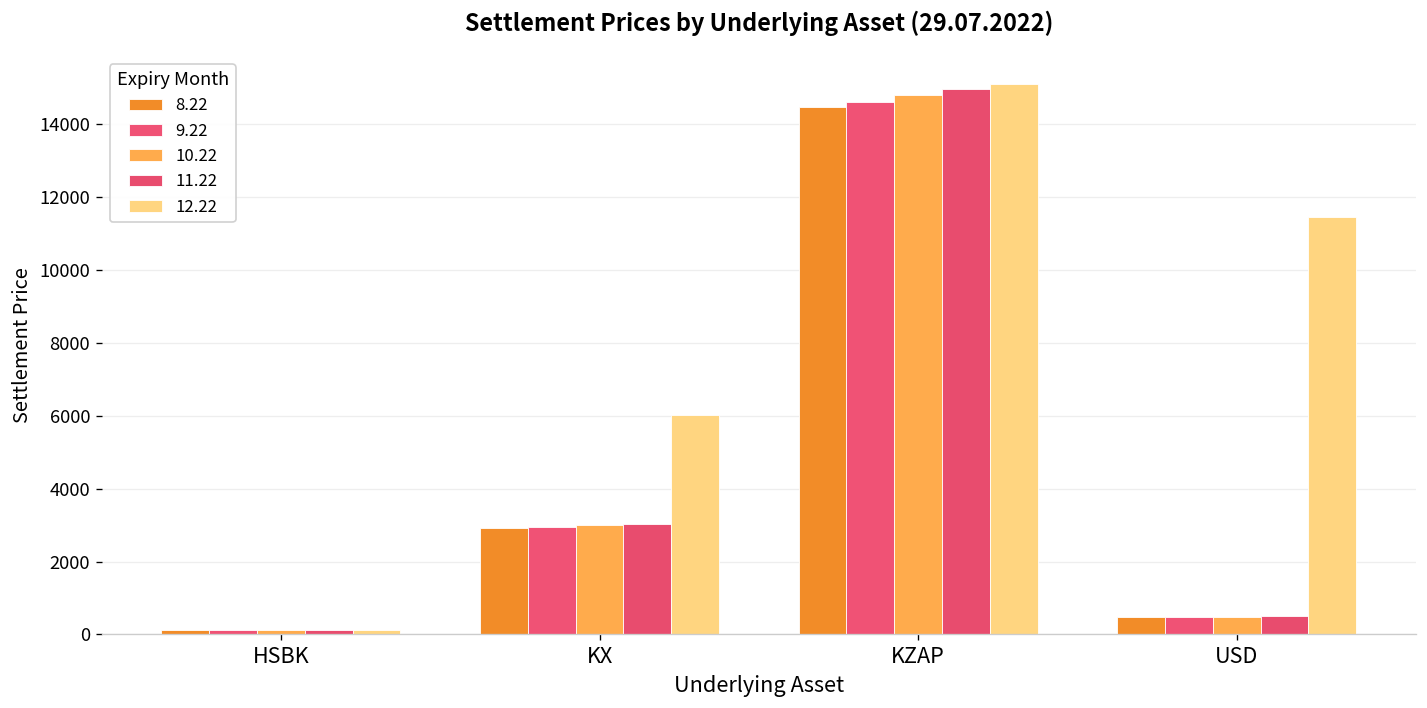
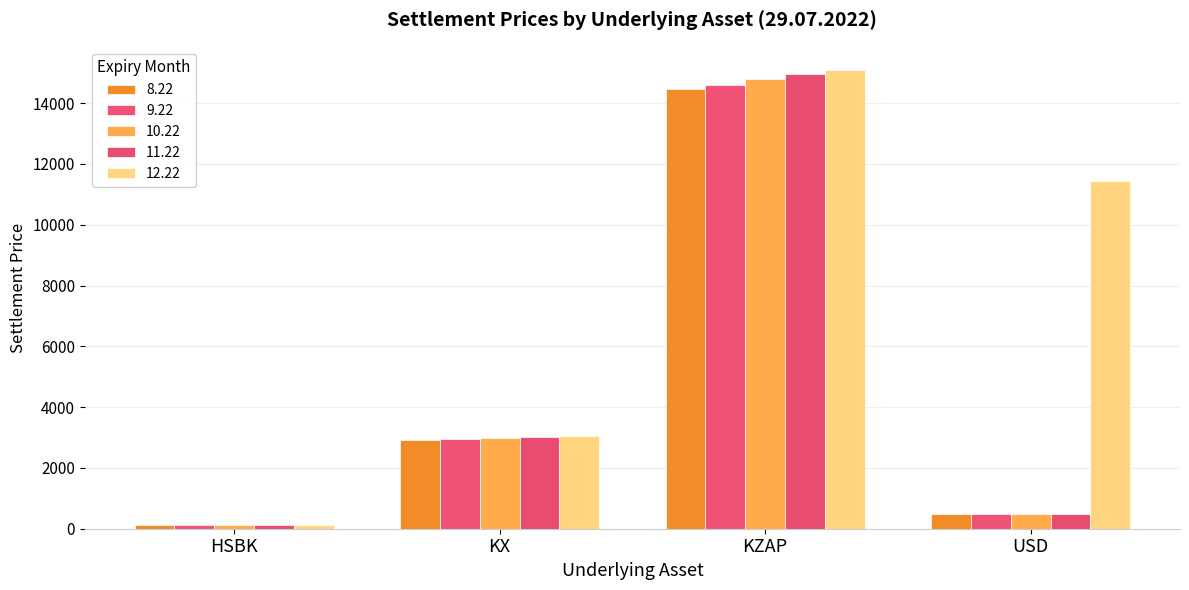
  {
    "12.22": {
      "HSBK": 100,
-     "KX": 6000,
+     "KX": 3100,
      "KZAP": 15100,
      "USD": 11400
    }
  }
